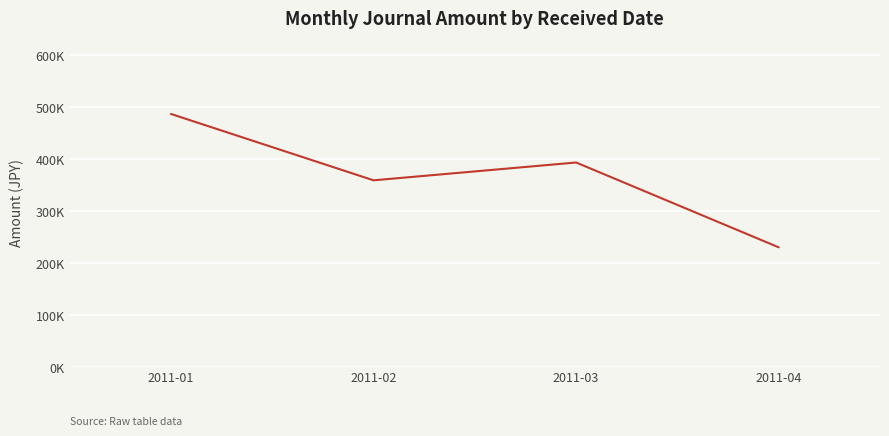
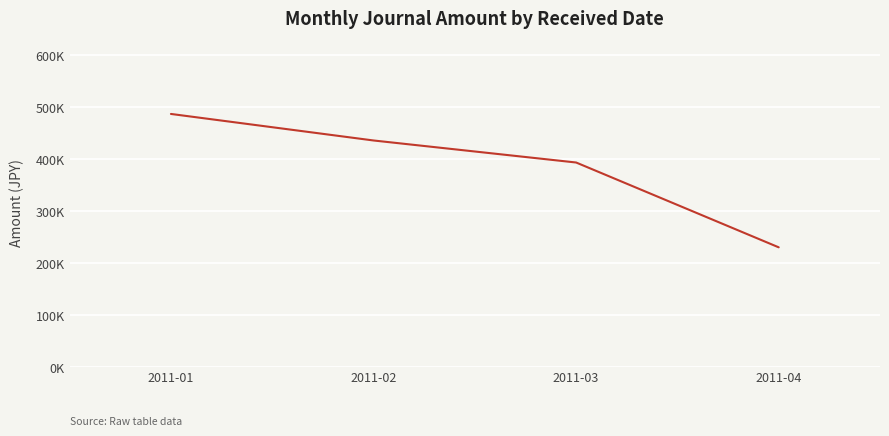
  {
    "2011-01": 490000,
-   "2011-02": 360000,
+   "2011-02": 440000,
    "2011-03": 390000,
    "2011-04": 230000
  }
